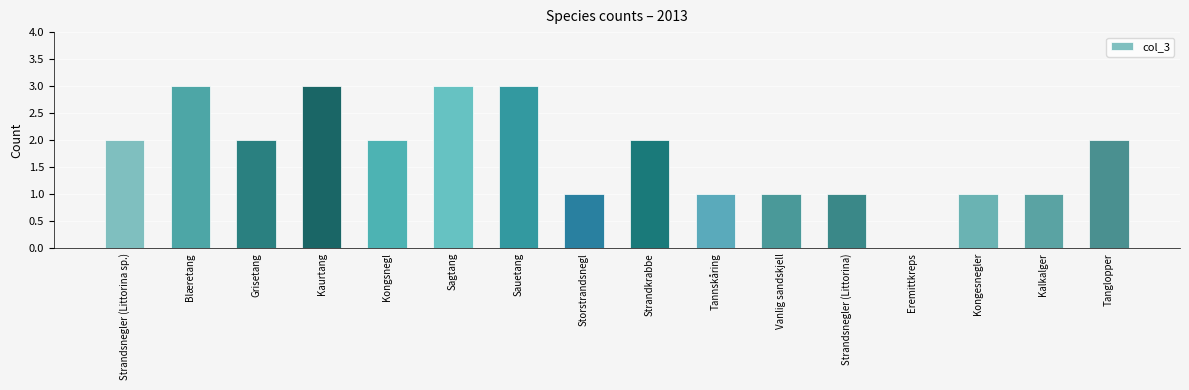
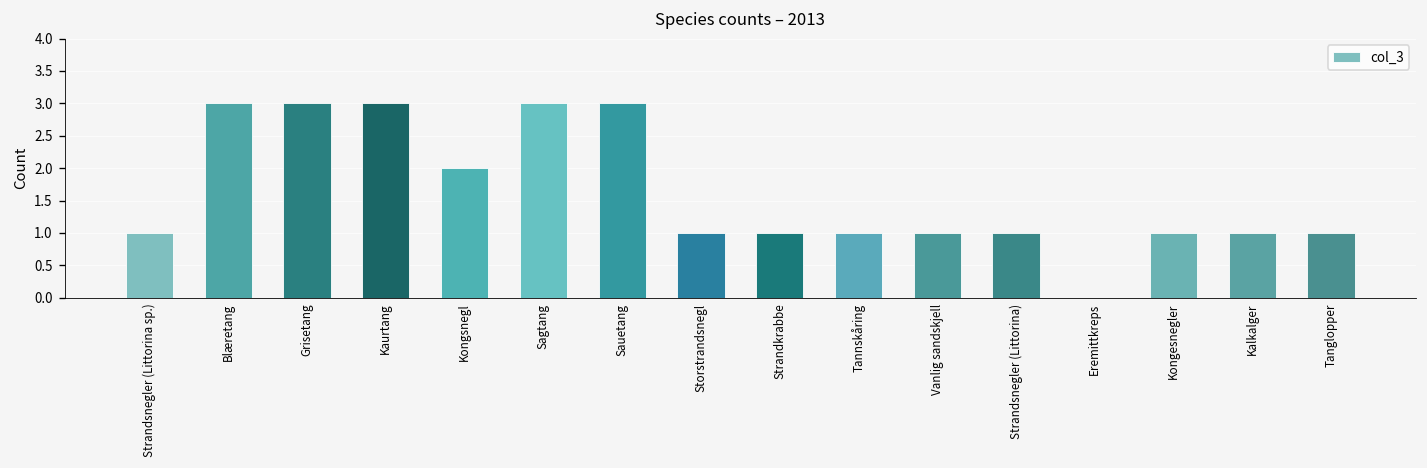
  {
-   "Strandsnegler (Littorina sp.)": 2,
+   "Strandsnegler (Littorina sp.)": 1,
    "Blæretang": 3,
-   "Grisetang": 2,
+   "Grisetang": 3,
    "Kaurtang": 3,
    "Kongsnegl": 2,
    "Sagtang": 3,
    "Sauetang": 3,
    "Storstrandsnegl": 1,
-   "Strandkrabbe": 2,
+   "Strandkrabbe": 1,
    "Tannskåring": 1,
    "Vanlig sandskjell": 1,
    "Strandsnegler (Littorina)": 1,
    "Eremittkreps": 0,
    "Kongesnegler": 1,
    "Kalkalger": 1,
-   "Tanglopper": 2
+   "Tanglopper": 1
  }
